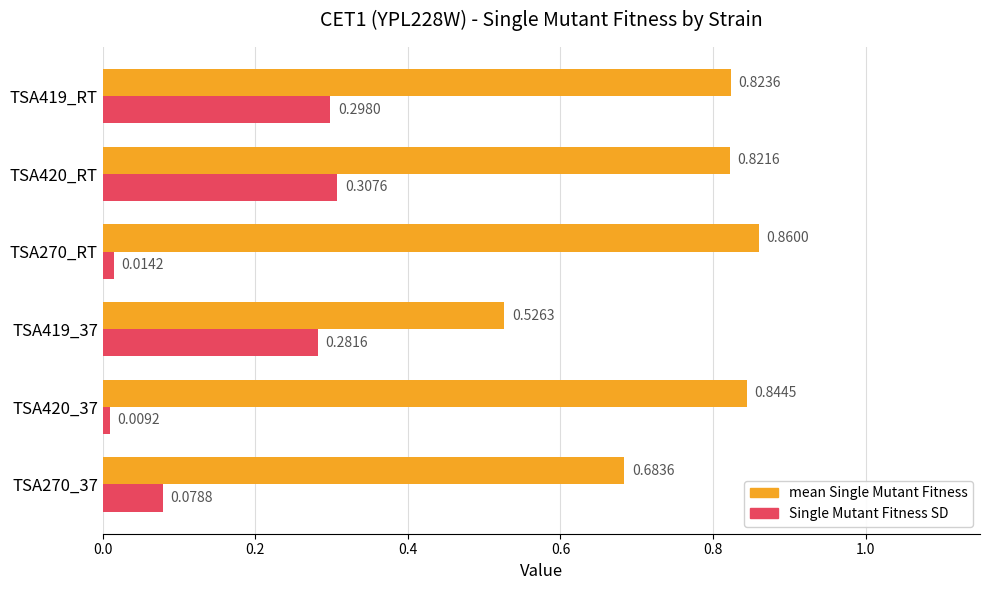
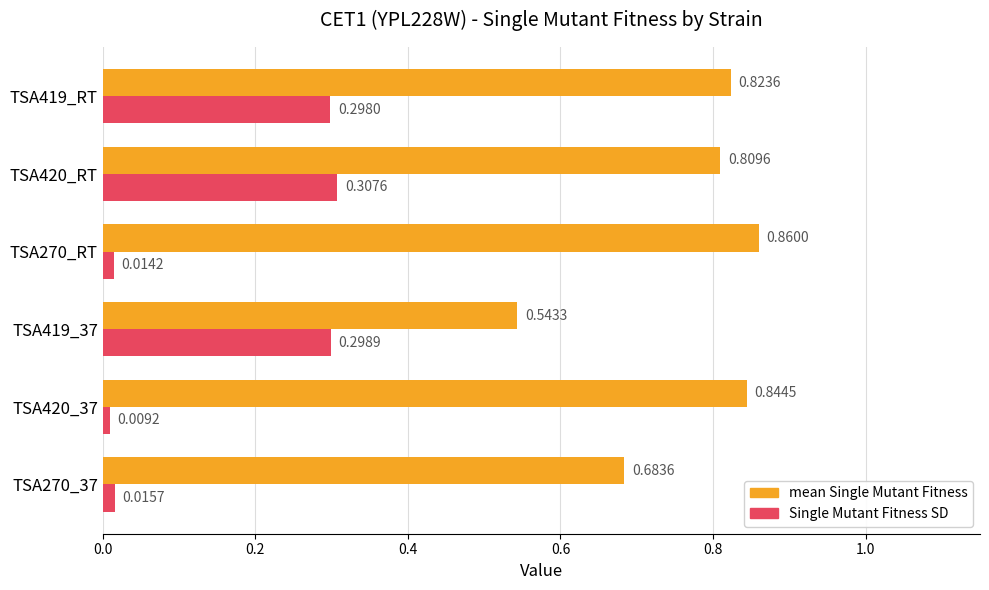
  {
    "mean Single Mutant Fitness": {
      "TSA419_RT": 0.8236,
-     "TSA420_RT": 0.8216,
+     "TSA420_RT": 0.8096,
      "TSA270_RT": 0.8600,
-     "TSA419_37": 0.5263,
+     "TSA419_37": 0.5433,
      "TSA420_37": 0.8445,
      "TSA270_37": 0.6836
    },
    "Single Mutant Fitness SD": {
      "TSA419_RT": 0.2980,
      "TSA420_RT": 0.3076,
      "TSA270_RT": 0.0142,
-     "TSA419_37": 0.2816,
+     "TSA419_37": 0.2989,
      "TSA420_37": 0.0092,
-     "TSA270_37": 0.0788
+     "TSA270_37": 0.0157
    }
  }
